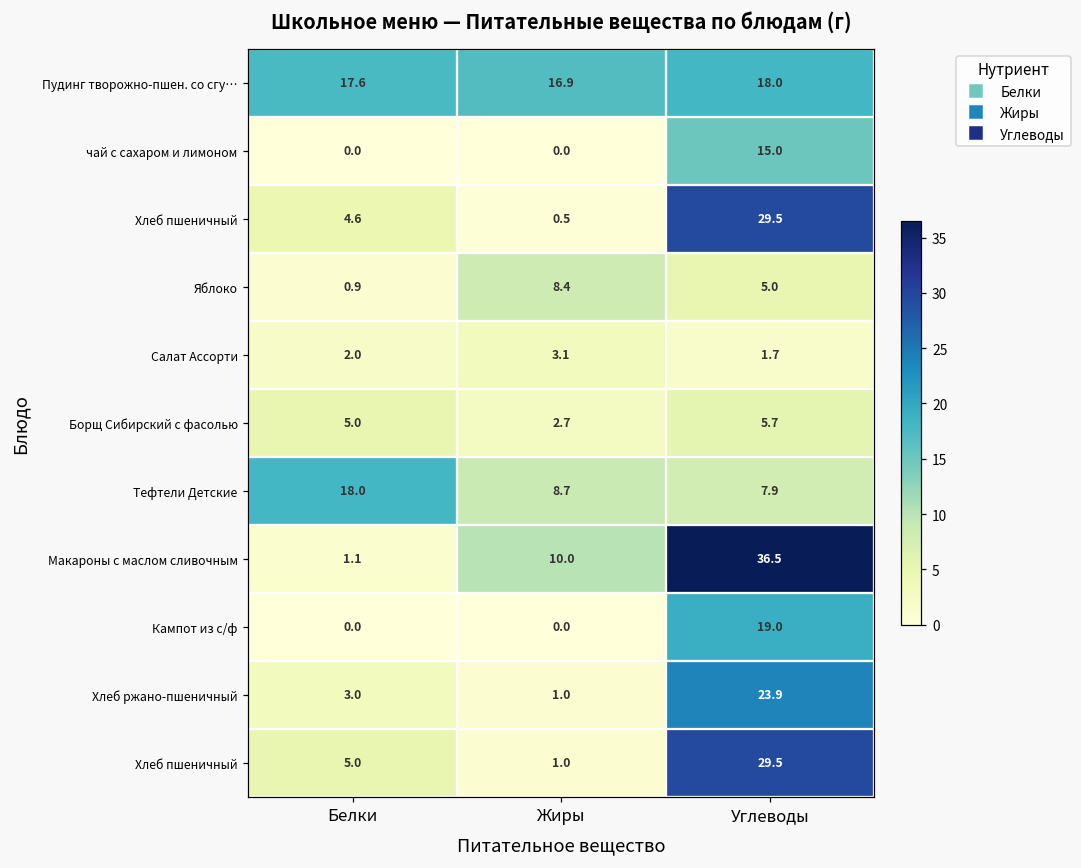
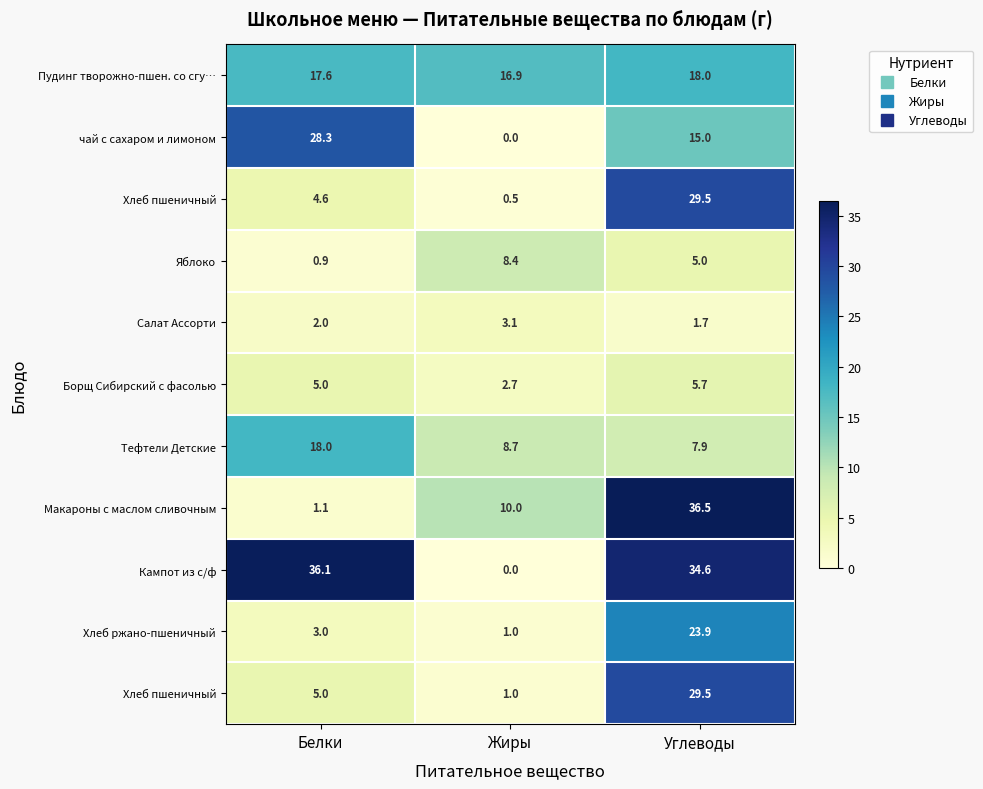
  {
    "Пудинг творожно-пшен. со сгу…": {
      "Белки": 17.6,
      "Жиры": 16.9,
      "Углеводы": 18.0
    },
    "чай с сахаром и лимоном": {
-     "Белки": 0.0,
+     "Белки": 28.3,
      "Жиры": 0.0,
      "Углеводы": 15.0
    },
    "Яблоко": {
      "Белки": 0.9,
      "Жиры": 8.4,
      "Углеводы": 5.0
    },
    "Салат Ассорти": {
      "Белки": 2.0,
      "Жиры": 3.1,
      "Углеводы": 1.7
    },
    "Борщ Сибирский с фасолью": {
      "Белки": 5.0,
      "Жиры": 2.7,
      "Углеводы": 5.7
    },
    "Тефтели Детские": {
      "Белки": 18.0,
      "Жиры": 8.7,
      "Углеводы": 7.9
    },
    "Макароны с маслом сливочным": {
      "Белки": 1.1,
      "Жиры": 10.0,
      "Углеводы": 36.5
    },
    "Кампот из с/ф": {
-     "Белки": 0.0,
+     "Белки": 36.1,
      "Жиры": 0.0,
-     "Углеводы": 19.0
+     "Углеводы": 34.6
    },
    "Хлеб ржано-пшеничный": {
      "Белки": 3.0,
      "Жиры": 1.0,
      "Углеводы": 23.9
    }
  }
